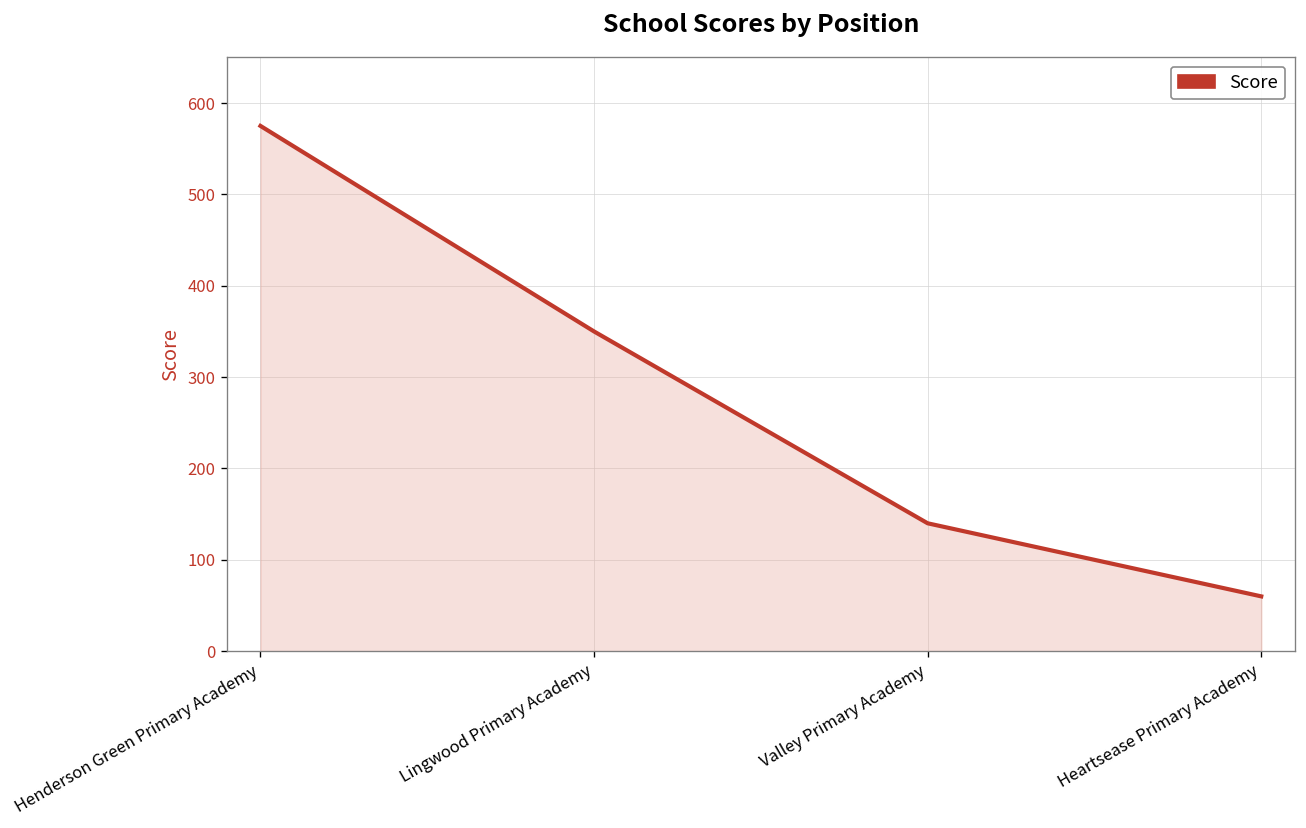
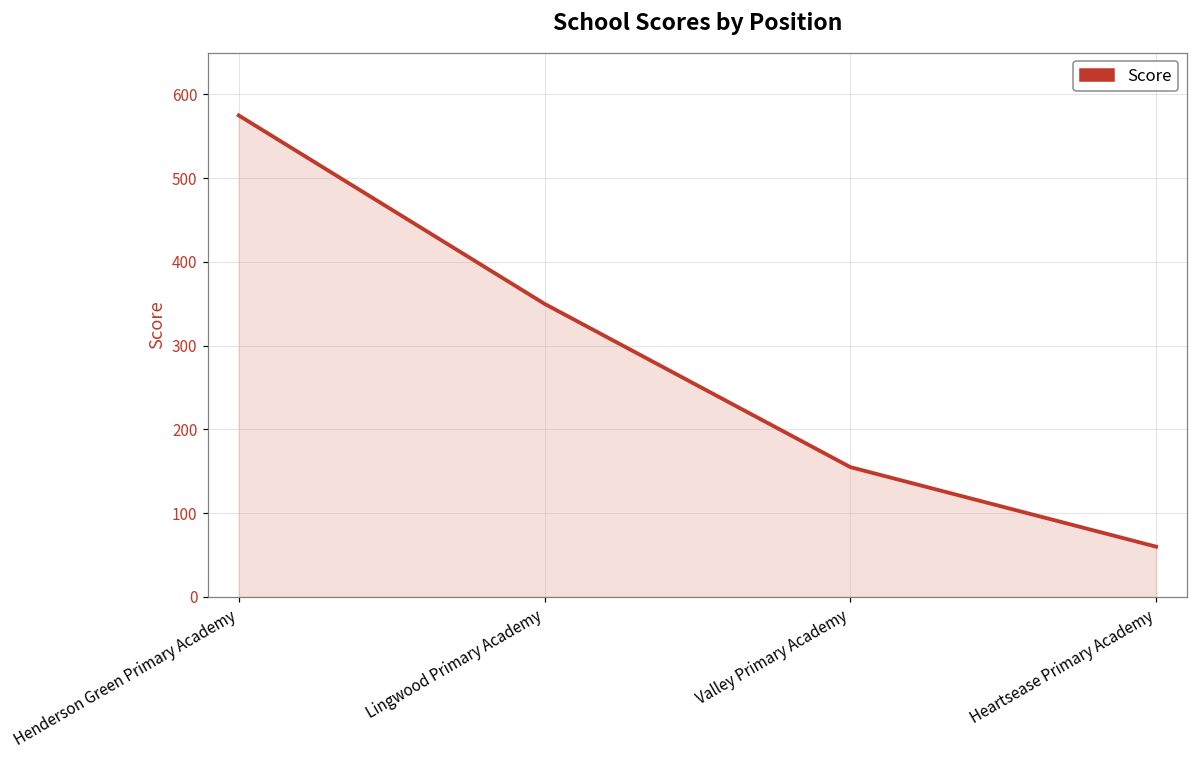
  {
    "Henderson Green Primary Academy": 580,
    "Lingwood Primary Academy": 350,
-   "Valley Primary Academy": 140,
+   "Valley Primary Academy": 160,
    "Heartsease Primary Academy": 60
  }
